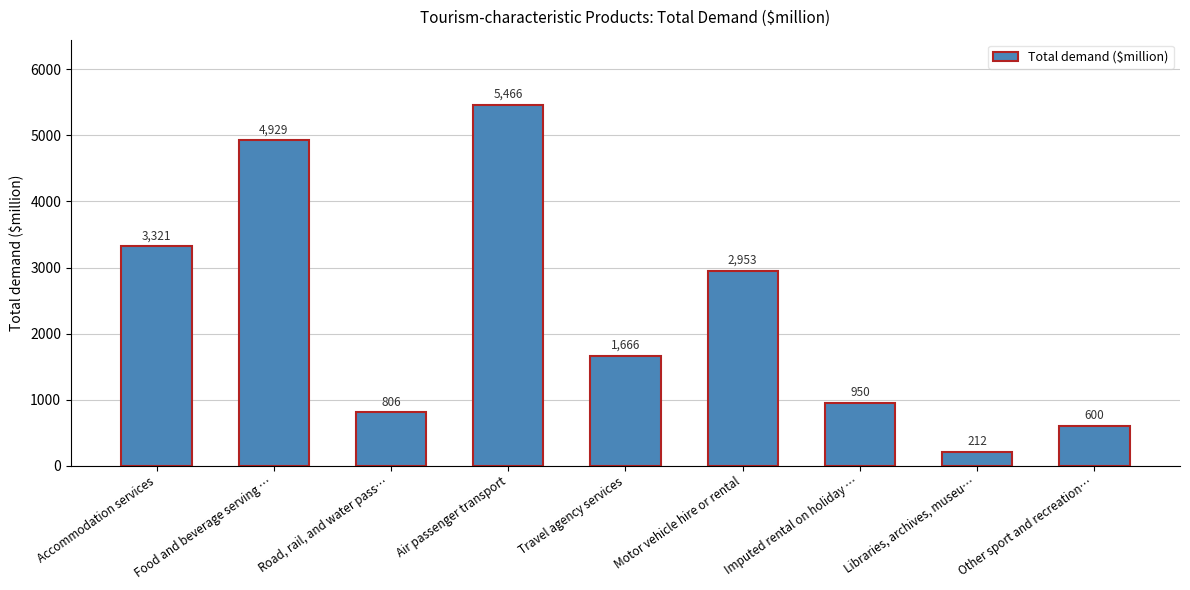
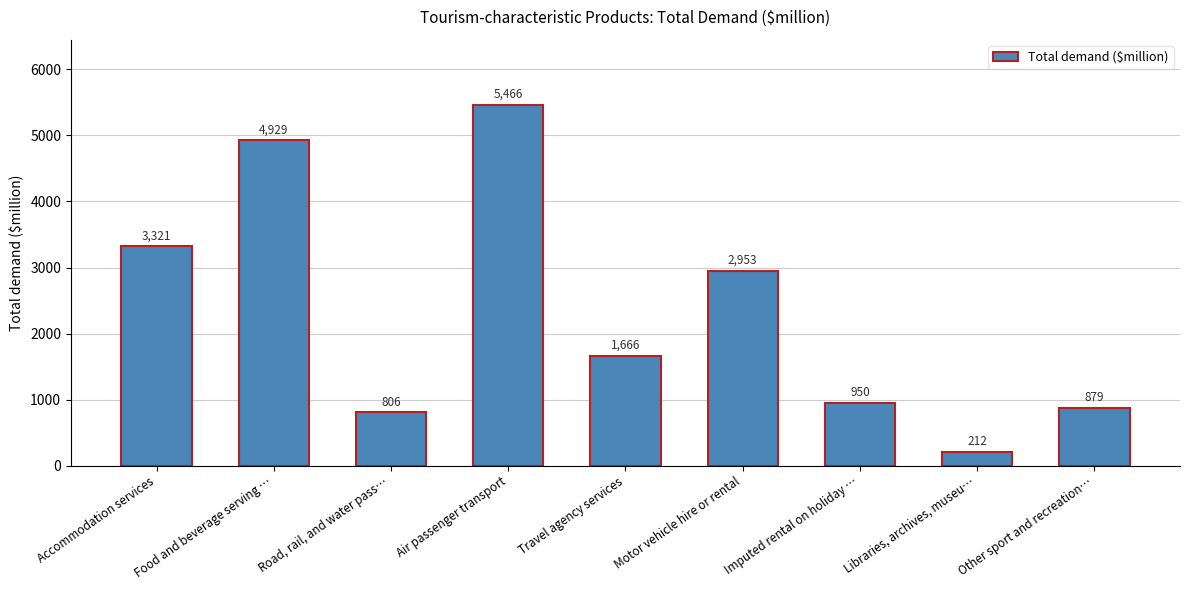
  {
    "Accommodation services": "3,321",
    "Food and beverage serving …": "4,929",
    "Road, rail, and water pass…": "806",
    "Air passenger transport": "5,466",
    "Travel agency services": "1,666",
    "Motor vehicle hire or rental": "2,953",
    "Imputed rental on holiday …": "950",
    "Libraries, archives, museu…": "212",
-   "Other sport and recreation…": "600"
+   "Other sport and recreation…": "879"
  }
